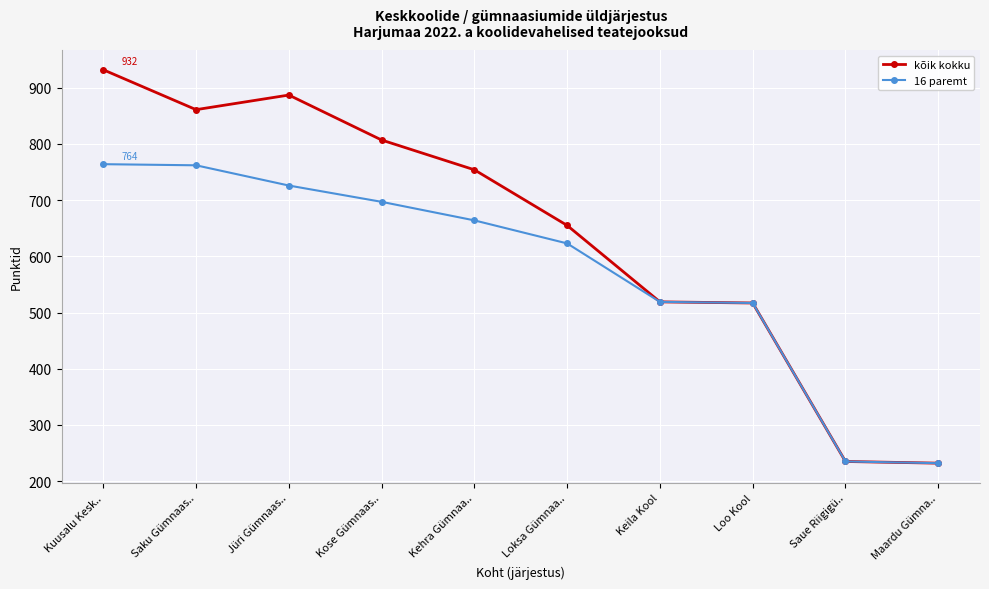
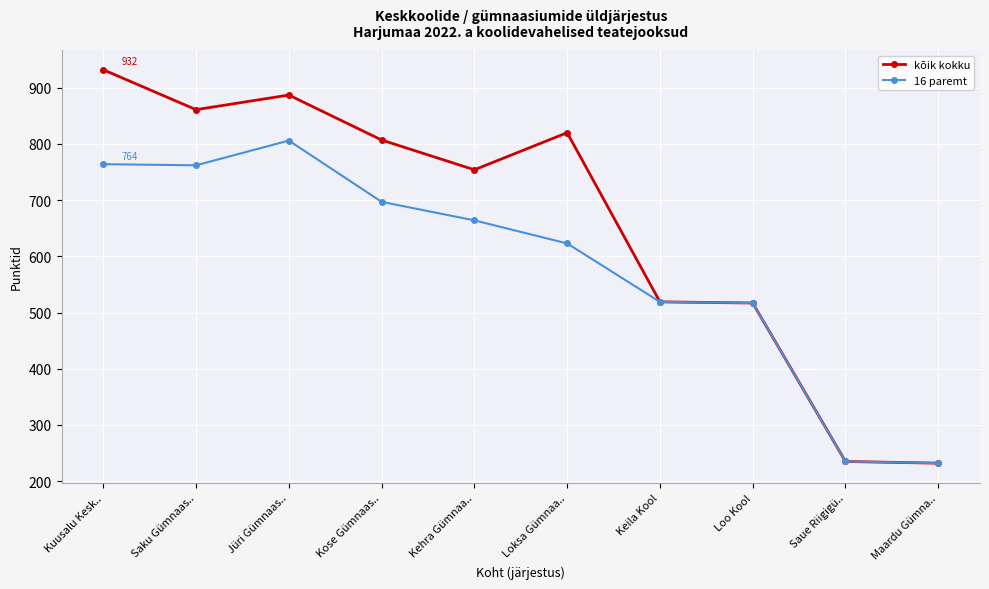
  {
    "kõik kokku": {
      "Saku Gümnaas..": 860,
      "Jüri Gümnaas..": 890,
      "Kose Gümnaas..": 810,
      "Kehra Gümnaa..": 750,
-     "Loksa Gümnaa..": 660
+     "Loksa Gümnaa..": 820
    },
    "16 paremt": {
      "Saku Gümnaas..": 760,
-     "Jüri Gümnaas..": 730,
+     "Jüri Gümnaas..": 810,
      "Kose Gümnaas..": 700,
      "Kehra Gümnaa..": 660,
      "Loksa Gümnaa..": 620
    }
  }
